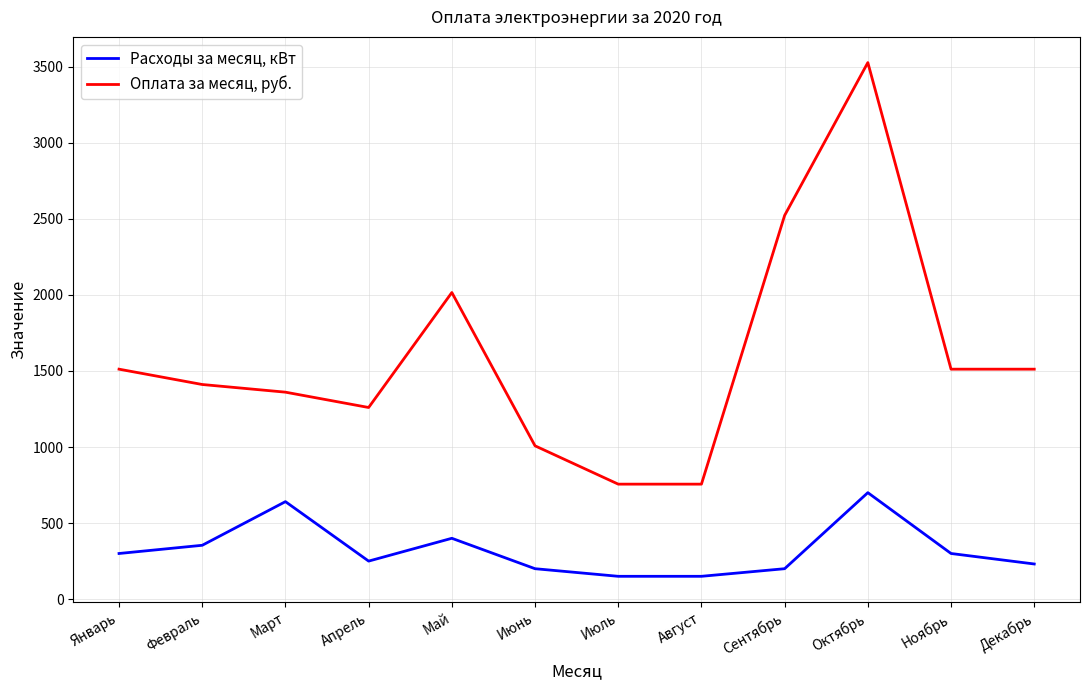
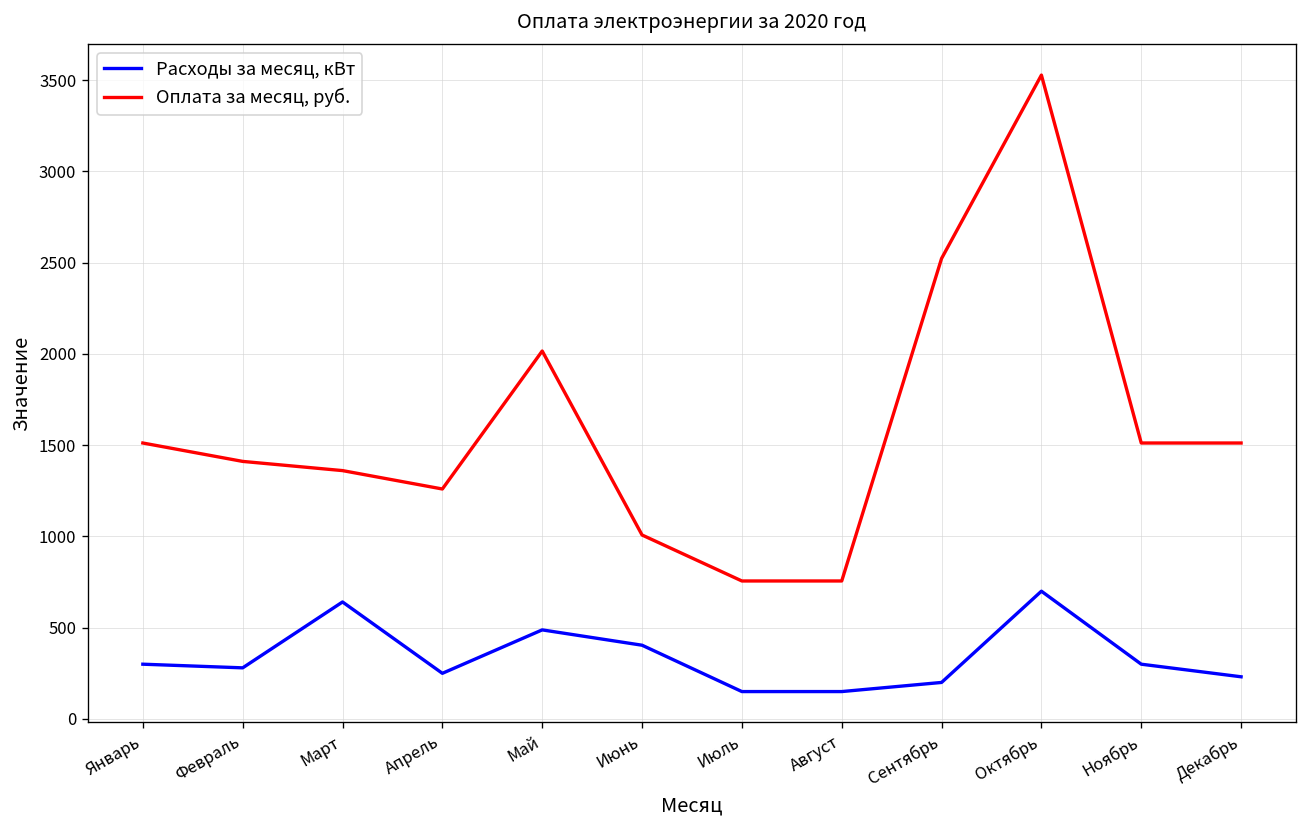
  {
    "Расходы за месяц, кВт": {
      "Январь": 300,
-     "Февраль": 350,
+     "Февраль": 280,
      "Март": 640,
      "Апрель": 250,
-     "Май": 400,
-     "Июнь": 200,
+     "Май": 490,
+     "Июнь": 400,
      "Июль": 150,
      "Август": 150,
      "Сентябрь": 200,
      "Октябрь": 700,
      "Ноябрь": 300,
      "Декабрь": 230
    },
    "Оплата за месяц, руб.": {
      "Январь": 1510,
      "Февраль": 1410,
      "Март": 1360,
      "Апрель": 1260,
      "Май": 2020,
      "Июнь": 1010,
      "Июль": 760,
      "Август": 760,
      "Сентябрь": 2520,
      "Октябрь": 3530,
      "Ноябрь": 1510,
      "Декабрь": 1510
    }
  }
